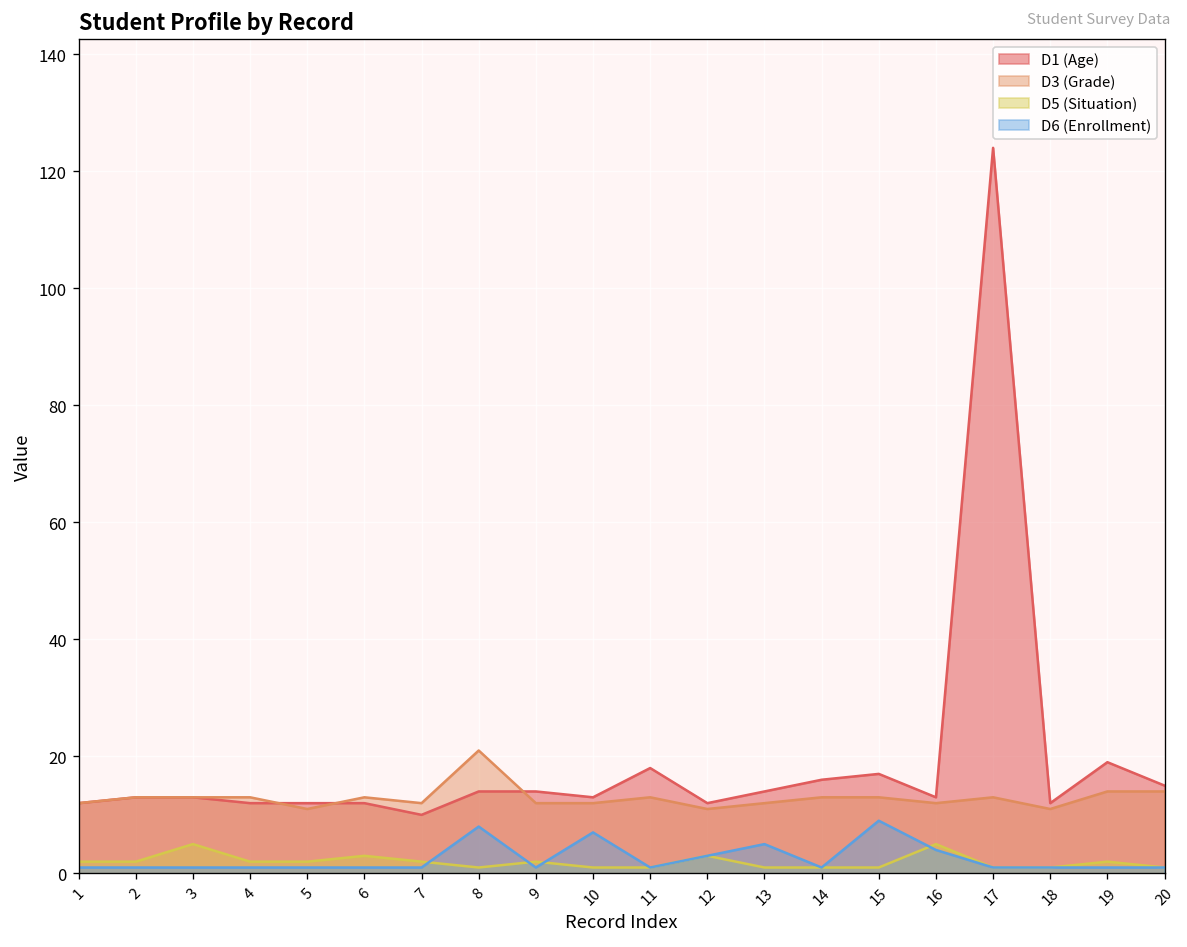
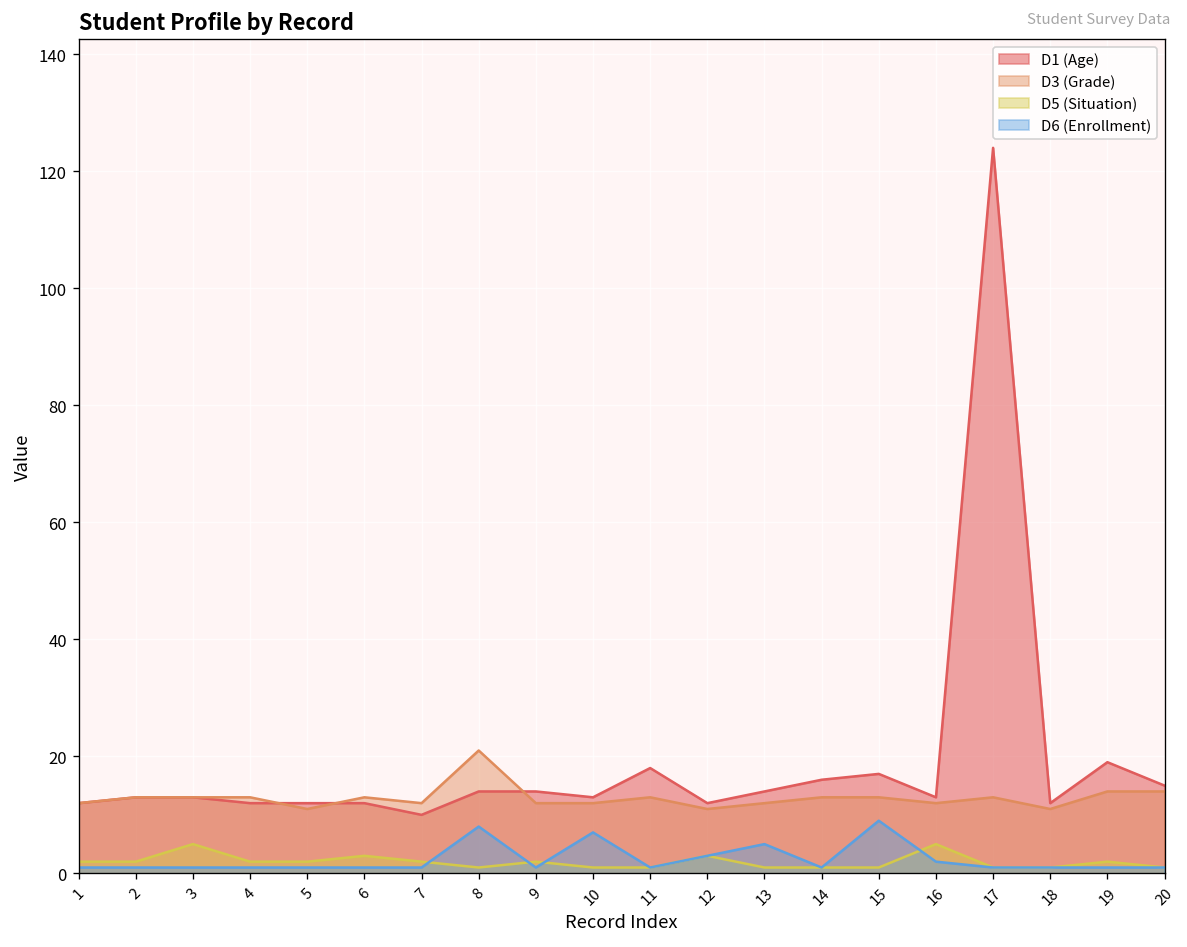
  {
    "D6 (Enrollment)": {
      "1": 1,
      "2": 1,
      "3": 1,
      "4": 1,
      "5": 1,
      "6": 1,
      "7": 1,
      "8": 8,
      "9": 1,
      "10": 7,
      "13": 5,
      "15": 9,
-     "16": 4,
+     "16": 2,
      "19": 1
    }
  }
